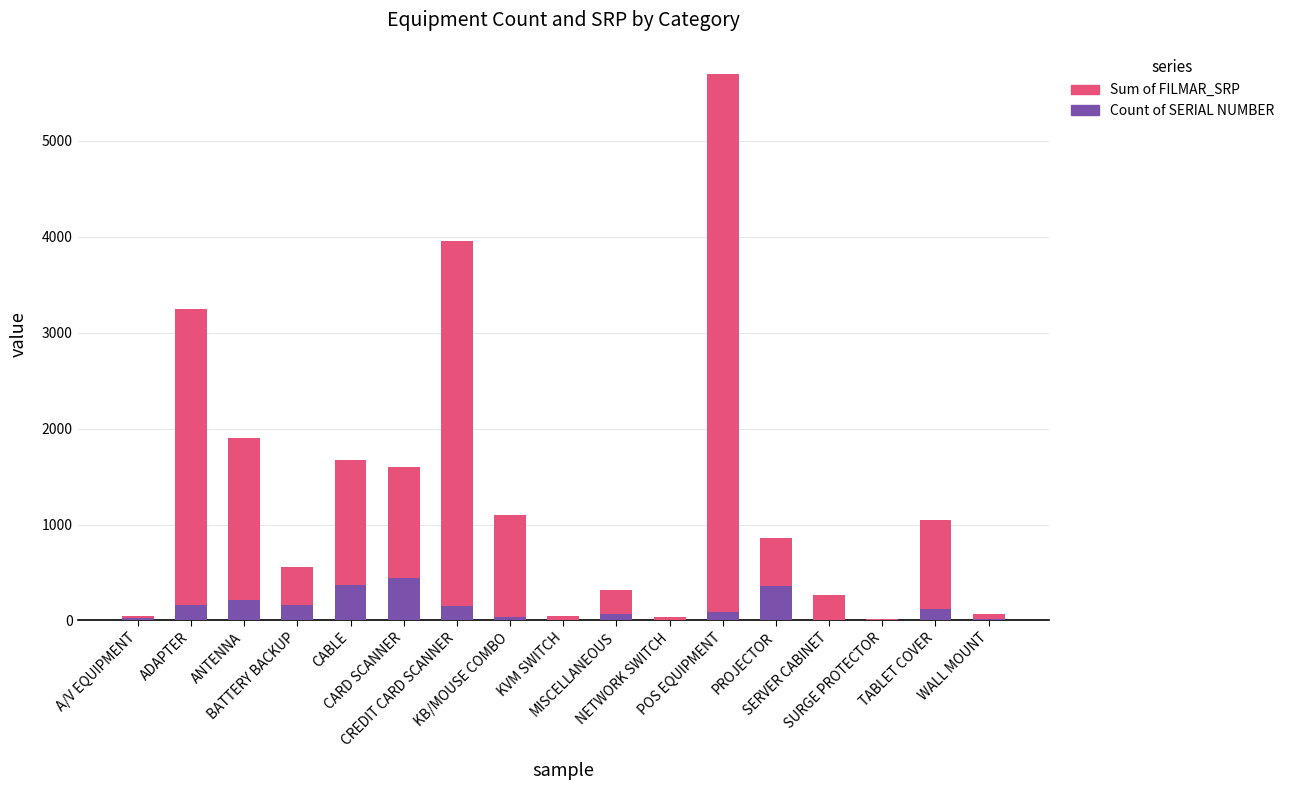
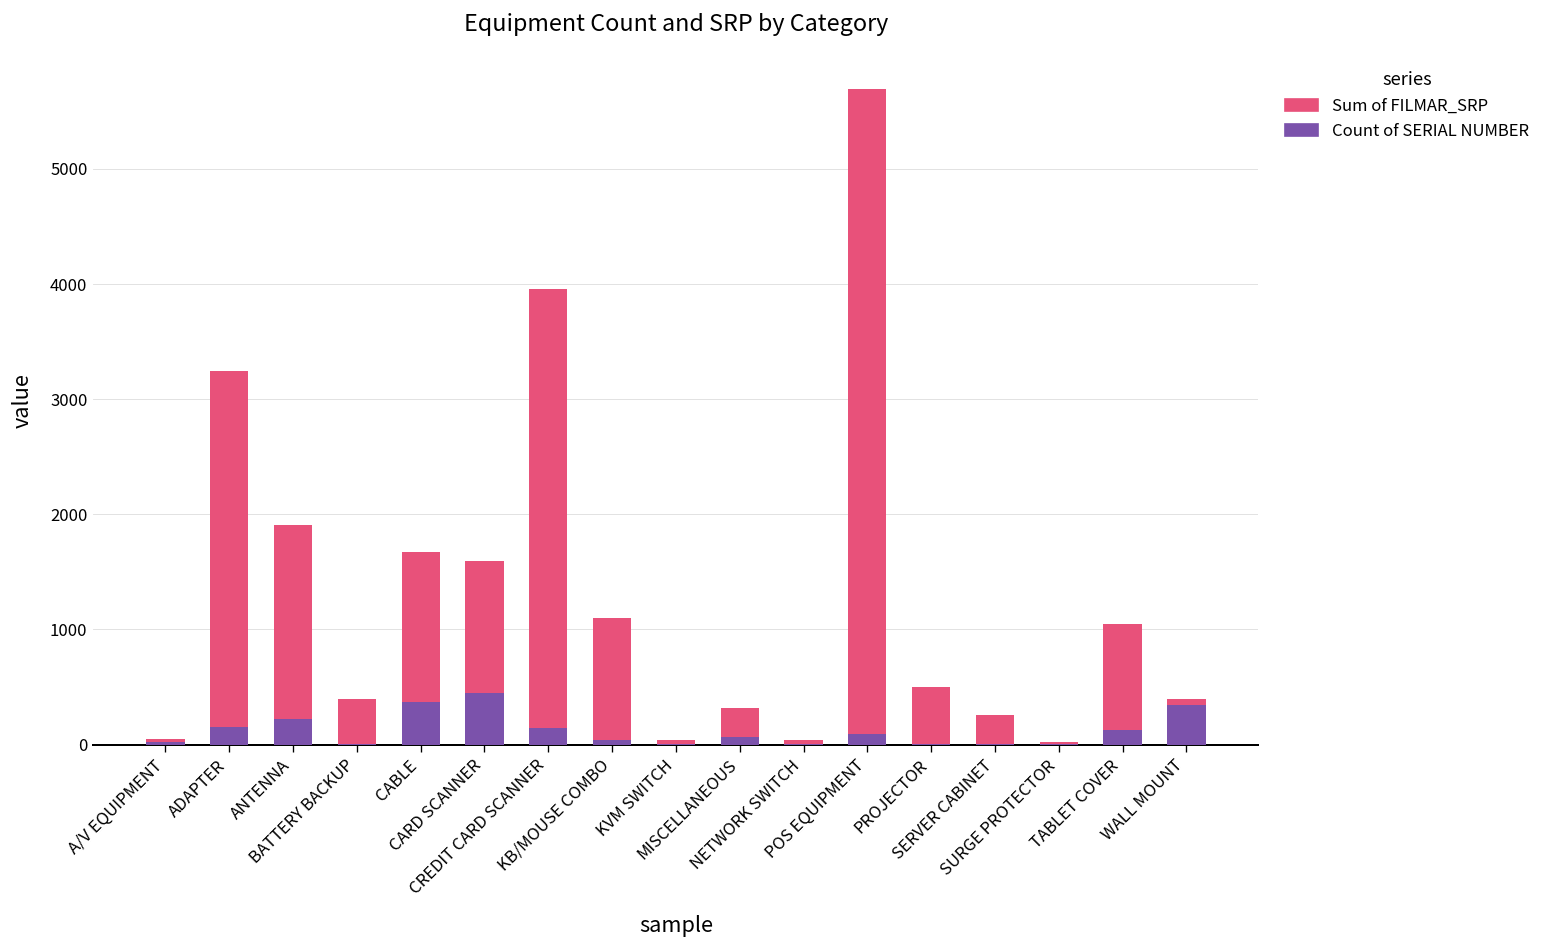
  {
    "Count of SERIAL NUMBER": {
      "ADAPTER": 200,
      "ANTENNA": 200,
-     "BATTERY BACKUP": 200,
+     "BATTERY BACKUP": 0,
      "CABLE": 400,
      "CARD SCANNER": 400,
      "CREDIT CARD SCANNER": 100,
      "KB/MOUSE COMBO": 0,
      "MISCELLANEOUS": 100,
      "POS EQUIPMENT": 100,
-     "PROJECTOR": 400,
+     "PROJECTOR": 0,
      "TABLET COVER": 100,
-     "WALL MOUNT": 0
+     "WALL MOUNT": 300
    },
    "Sum of FILMAR_SRP": {
      "ADAPTER": 3100,
      "ANTENNA": 1700,
      "BATTERY BACKUP": 400,
      "CABLE": 1300,
      "CARD SCANNER": 1200,
      "CREDIT CARD SCANNER": 3800,
      "KB/MOUSE COMBO": 1100,
      "KVM SWITCH": 0,
      "MISCELLANEOUS": 300,
      "NETWORK SWITCH": 0,
      "POS EQUIPMENT": 5600,
      "PROJECTOR": 500,
      "SERVER CABINET": 300,
      "TABLET COVER": 900,
      "WALL MOUNT": 100
    }
  }
